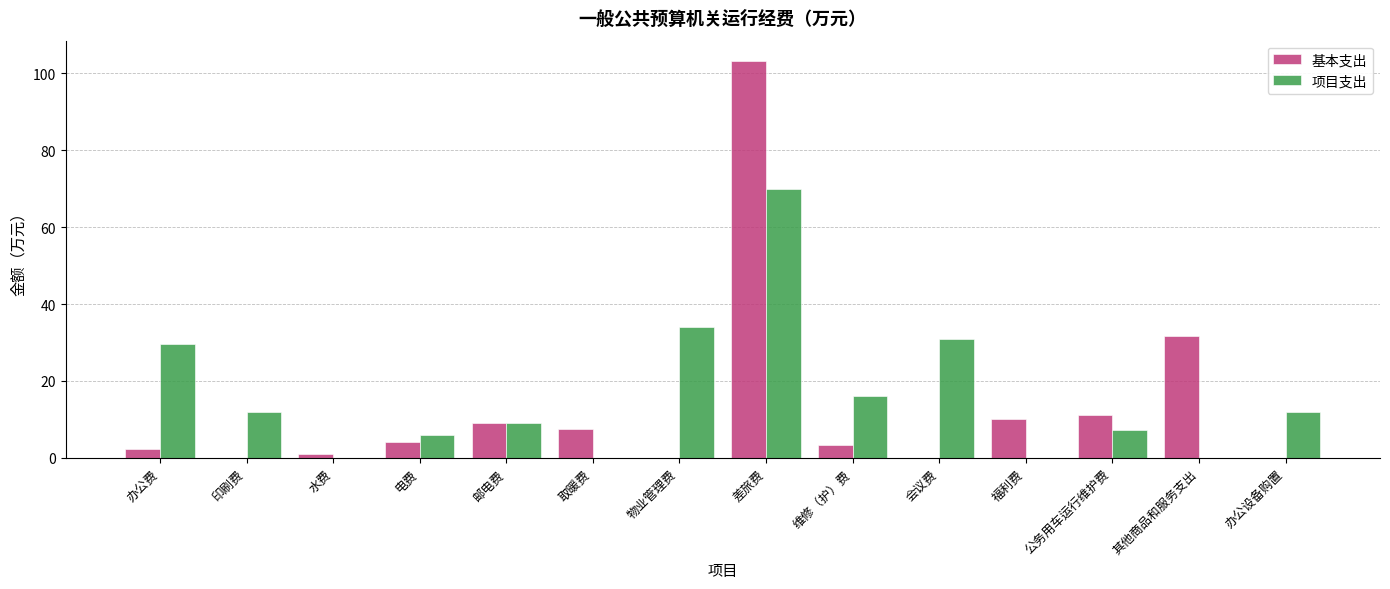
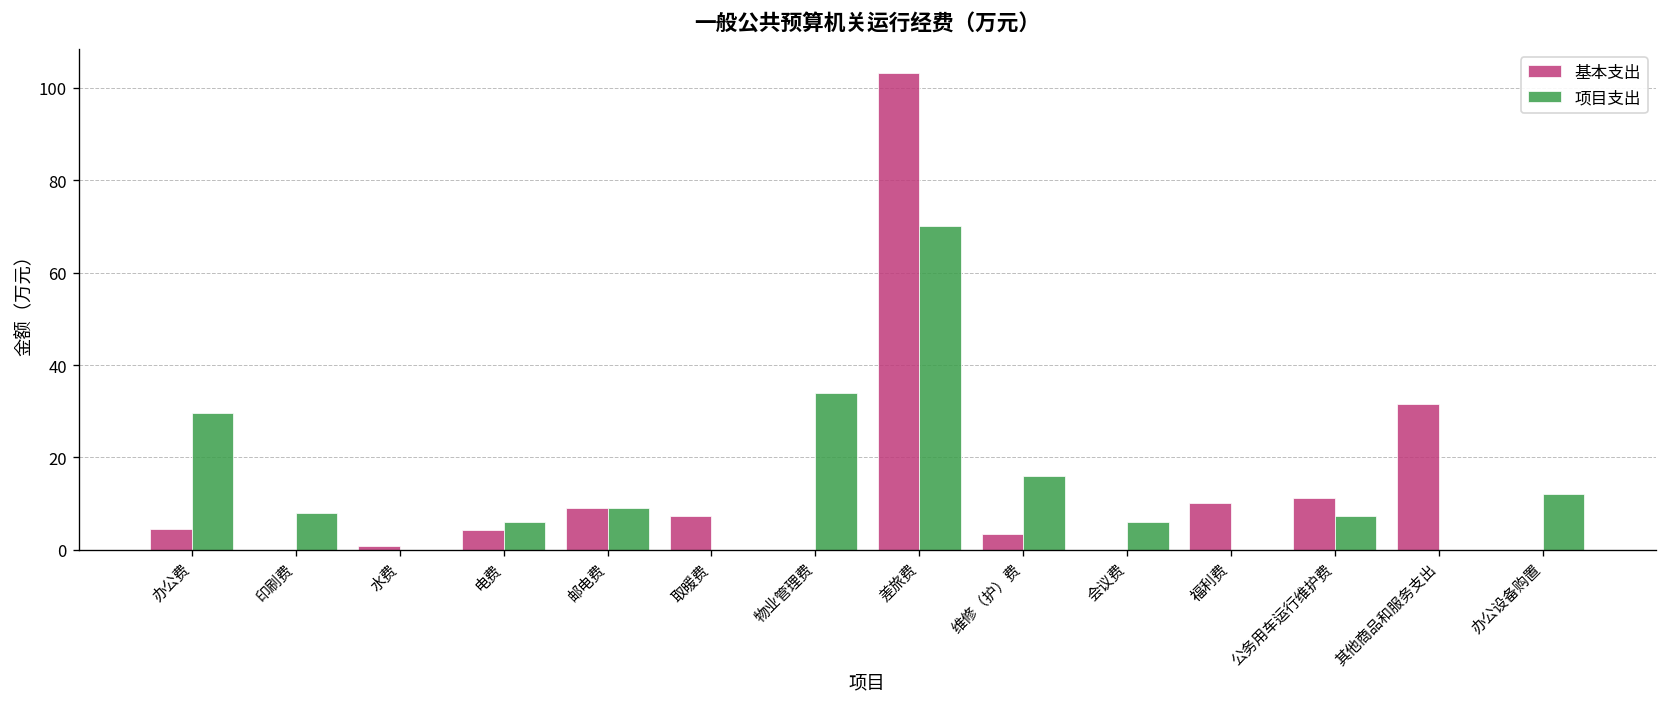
  {
    "基本支出": {
-     "办公费": 2,
+     "办公费": 5,
      "印刷费": 0,
      "水费": 1,
      "电费": 4,
      "邮电费": 9,
      "取暖费": 7,
      "物业管理费": 0,
      "差旅费": 103,
      "维修（护）费": 4,
      "会议费": 0,
      "福利费": 10,
      "公务用车运行维护费": 11,
      "其他商品和服务支出": 32,
      "办公设备购置": 0
    },
    "项目支出": {
      "办公费": 30,
-     "印刷费": 12,
+     "印刷费": 8,
      "水费": 0,
      "电费": 6,
      "邮电费": 9,
      "取暖费": 0,
      "物业管理费": 34,
      "差旅费": 70,
      "维修（护）费": 16,
-     "会议费": 31,
+     "会议费": 6,
      "福利费": 0,
      "公务用车运行维护费": 7,
      "其他商品和服务支出": 0,
      "办公设备购置": 12
    }
  }
